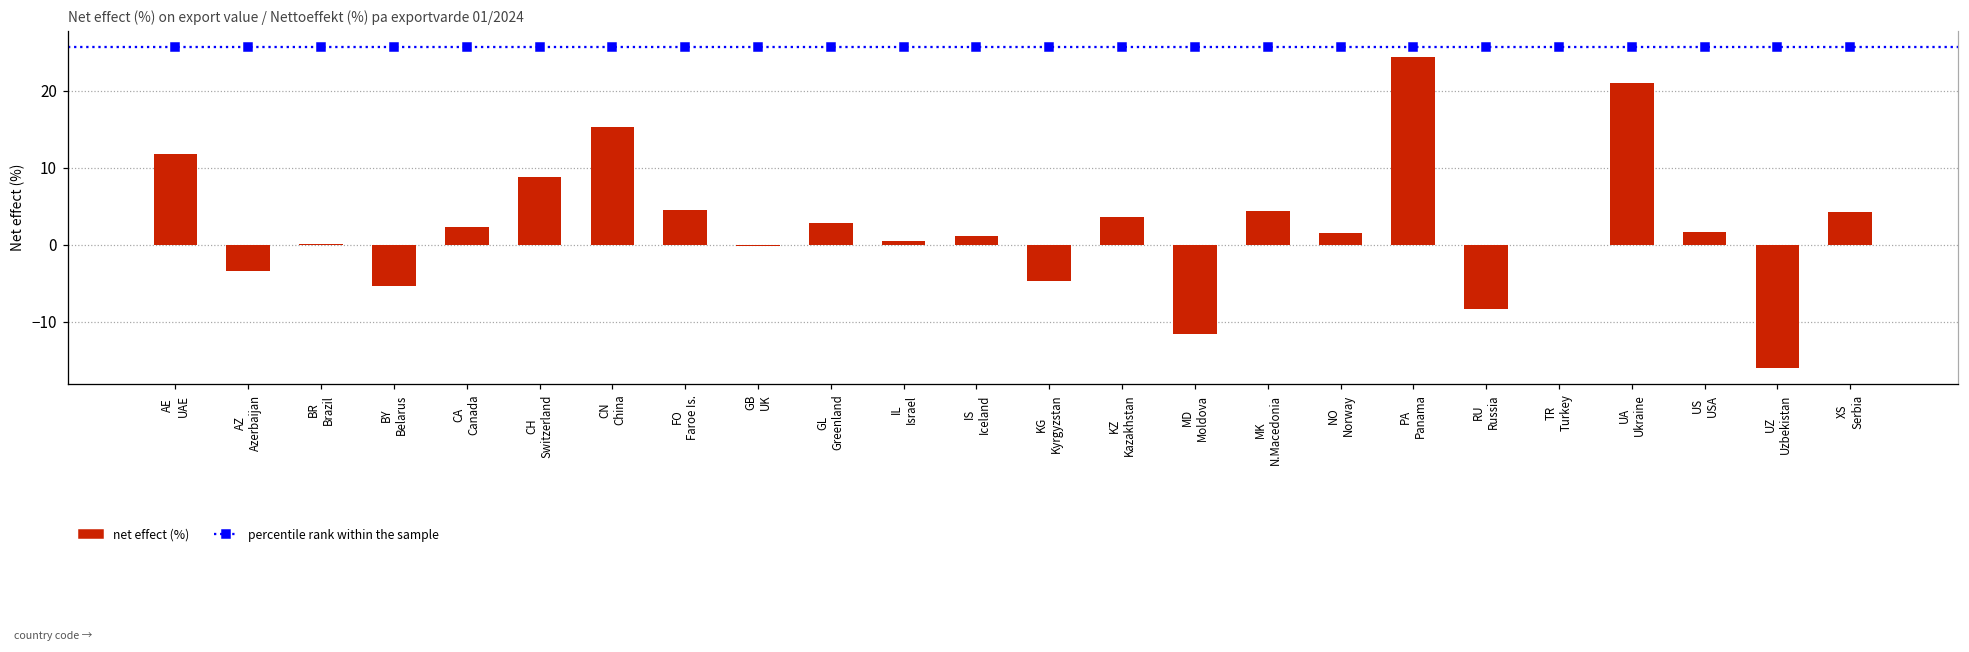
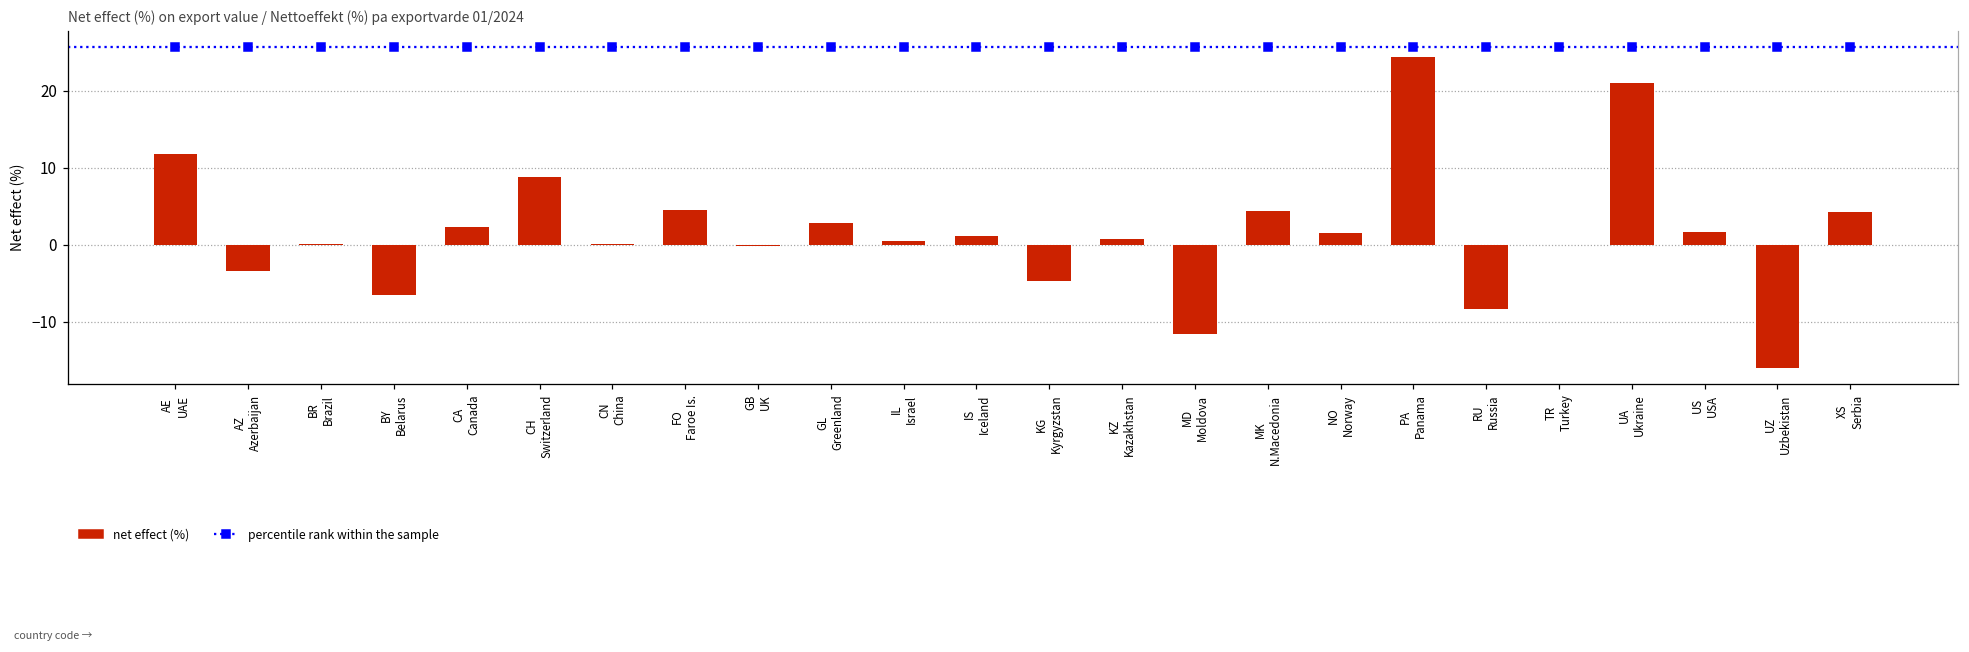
  {
    "net effect (%)": {
      "AE UAE": 12,
      "AZ Azerbaijan": -3,
-     "BY Belarus": -5,
+     "BY Belarus": -7,
      "CA Canada": 2,
      "CH Switzerland": 9,
-     "CN China": 15,
+     "CN China": 0,
      "FO Faroe Is.": 4,
      "GL Greenland": 3,
      "IL Israel": 0,
      "IS Iceland": 1,
      "KG Kyrgyzstan": -5,
-     "KZ Kazakhstan": 4,
+     "KZ Kazakhstan": 1,
      "MD Moldova": -12,
      "MK N.Macedonia": 4,
      "NO Norway": 2,
      "PA Panama": 24,
      "RU Russia": -8,
      "UA Ukraine": 21,
      "US USA": 2,
      "UZ Uzbekistan": -16,
      "XS Serbia": 4
    }
  }
